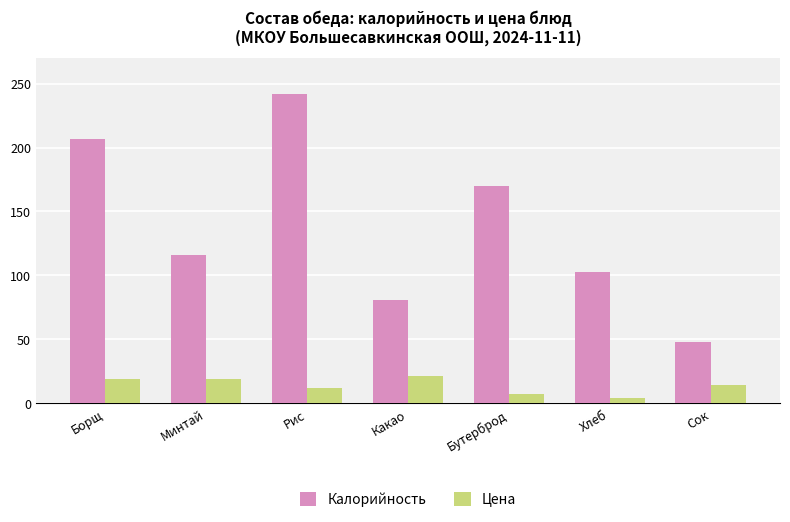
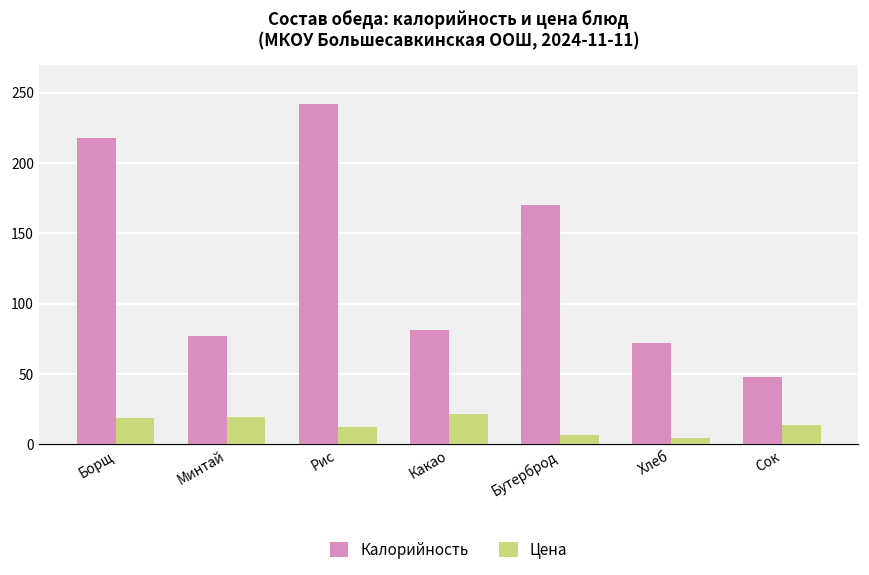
  {
    "Калорийность": {
-     "Борщ": 207,
-     "Минтай": 116,
+     "Борщ": 218,
+     "Минтай": 77,
      "Рис": 242,
      "Какао": 81,
      "Бутерброд": 170,
-     "Хлеб": 103,
+     "Хлеб": 72,
      "Сок": 48
    },
    "Цена": {
      "Борщ": 19,
      "Минтай": 19,
      "Рис": 12,
      "Какао": 21,
      "Бутерброд": 7,
      "Хлеб": 4,
      "Сок": 14
    }
  }
